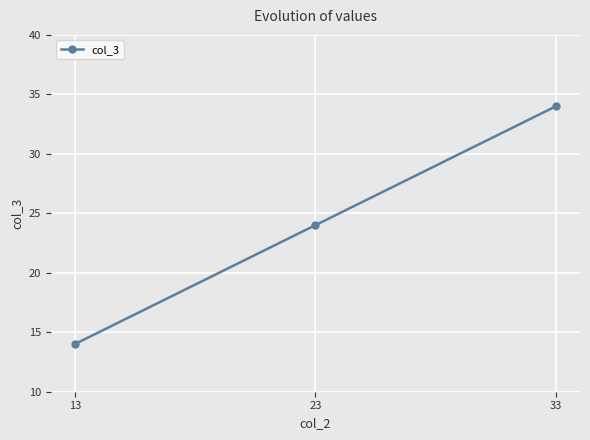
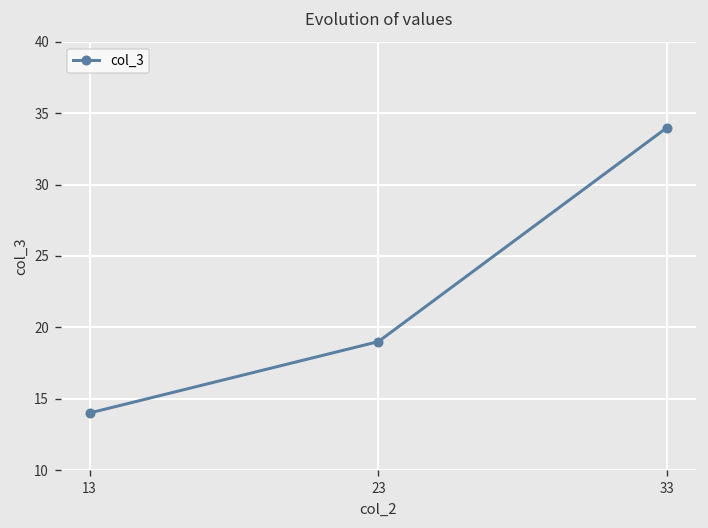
  {
    "13": 14,
-   "23": 24,
+   "23": 19,
    "33": 34
  }
